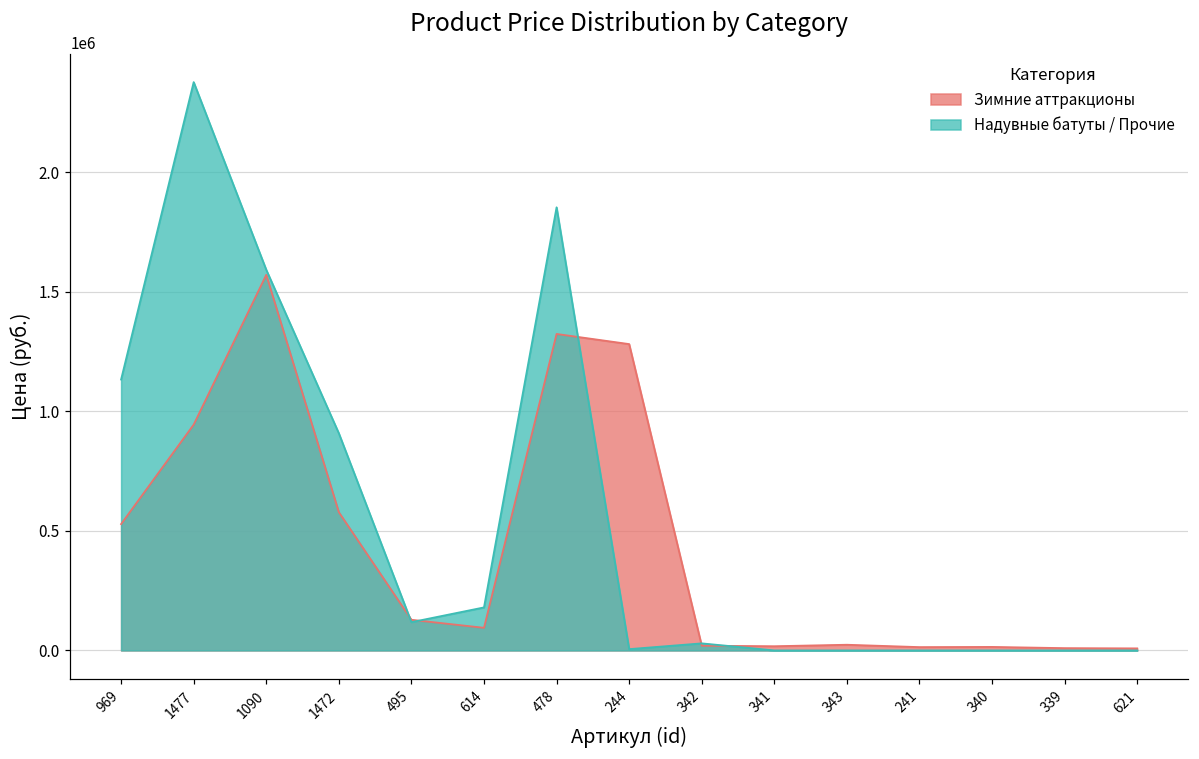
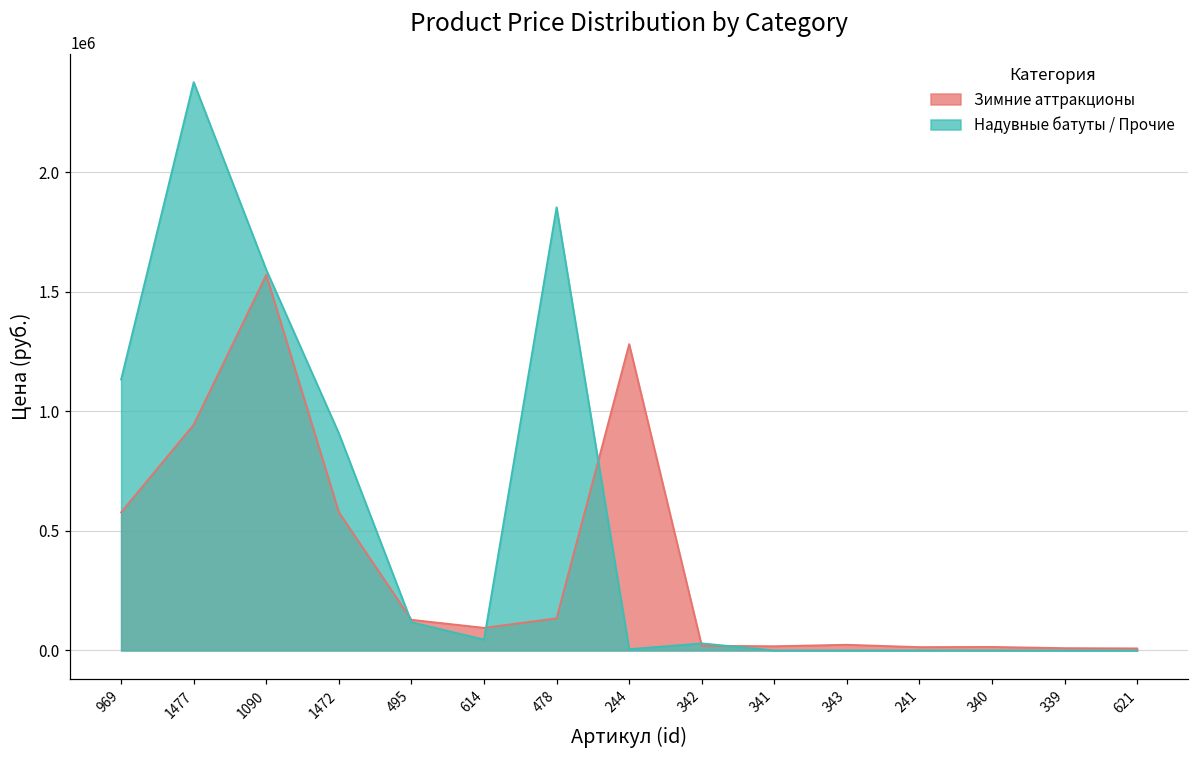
  {
    "Зимние аттракционы": {
-     "969": 530000,
+     "969": 580000,
      "1477": 940000,
      "1090": 1570000,
      "1472": 580000,
      "614": 90000,
-     "478": 1320000,
+     "478": 130000,
      "244": 1280000,
      "341": 20000,
      "343": 20000,
      "241": 10000,
      "340": 10000
    },
    "Надувные батуты / Прочие": {
      "969": 1130000,
      "1477": 2380000,
      "1090": 1590000,
      "1472": 910000,
-     "614": 180000,
+     "614": 50000,
      "478": 1850000,
      "244": 10000,
      "341": 0,
      "343": 0,
      "241": 0,
      "340": 0
    }
  }
